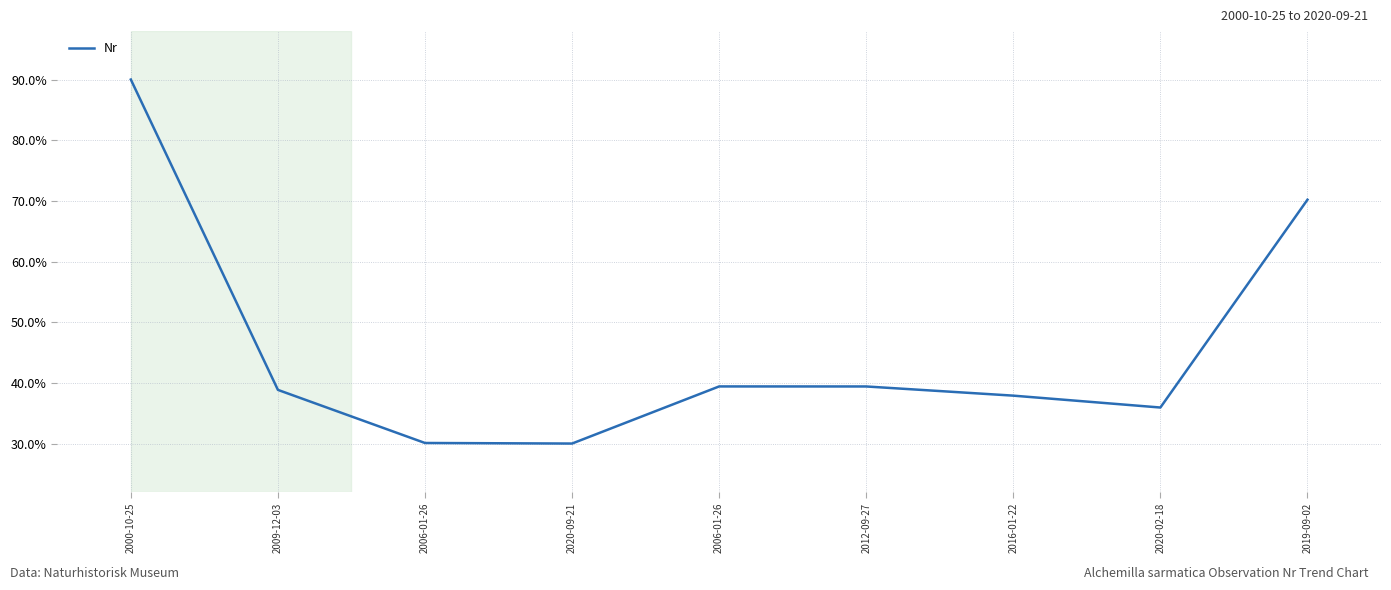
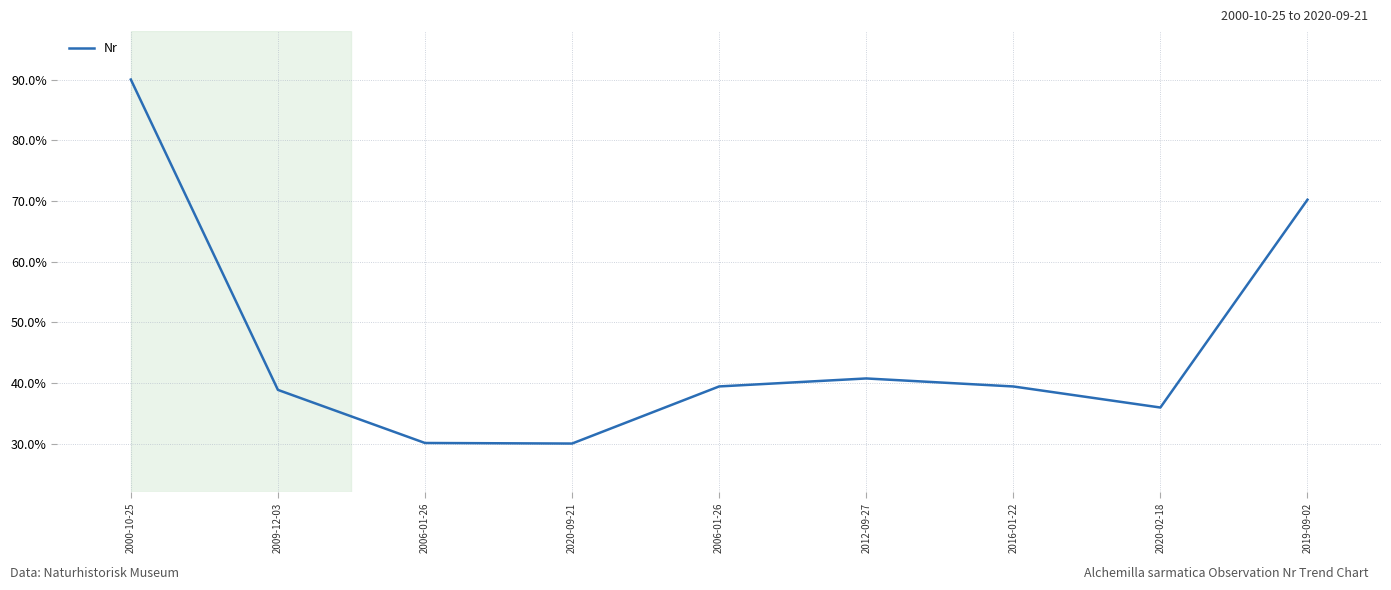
  {
    "2000-10-25": "90%",
    "2009-12-03": "39%",
    "2020-09-21": "30%",
-   "2012-09-27": "39%",
-   "2016-01-22": "38%",
+   "2012-09-27": "41%",
+   "2016-01-22": "39%",
    "2020-02-18": "36%",
    "2019-09-02": "70%"
  }
